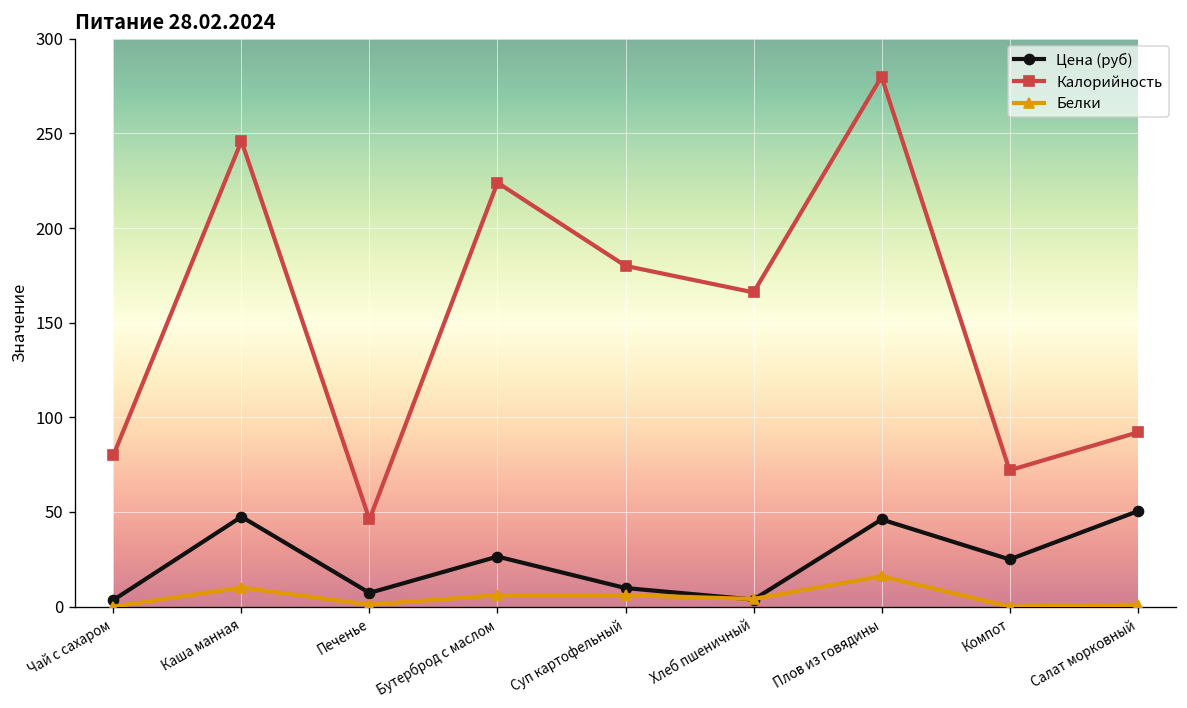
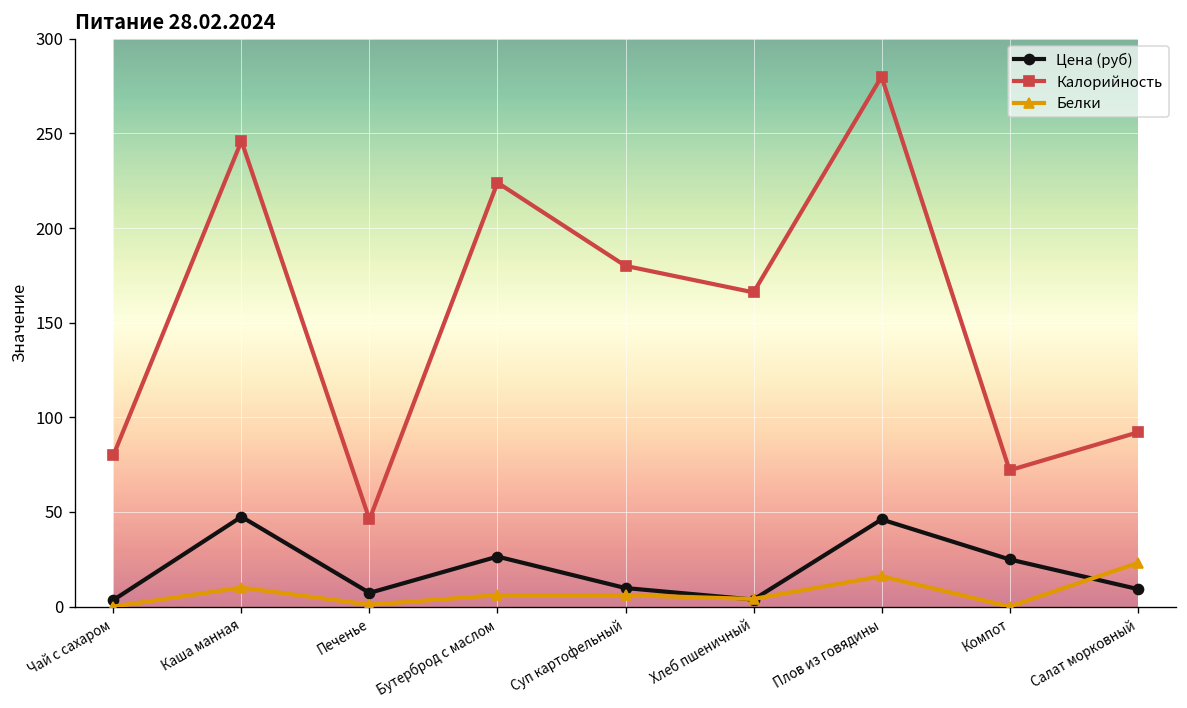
  {
    "Цена (руб)": {
      "Чай с сахаром": 3,
      "Каша манная": 47,
      "Печенье": 7,
      "Бутерброд с маслом": 26,
      "Суп картофельный": 10,
      "Плов из говядины": 46,
      "Компот": 25,
-     "Салат морковный": 50
+     "Салат морковный": 9
    },
    "Калорийность": {
      "Чай с сахаром": 80,
      "Каша манная": 246,
      "Печенье": 46,
      "Бутерброд с маслом": 224,
      "Суп картофельный": 180,
      "Хлеб пшеничный": 166,
      "Плов из говядины": 280,
      "Компот": 72,
      "Салат морковный": 92
    },
    "Белки": {
      "Чай с сахаром": 0,
      "Каша манная": 10,
      "Печенье": 1,
      "Бутерброд с маслом": 6,
      "Суп картофельный": 6,
      "Плов из говядины": 16,
      "Компот": 0,
-     "Салат морковный": 1
+     "Салат морковный": 23
    }
  }
